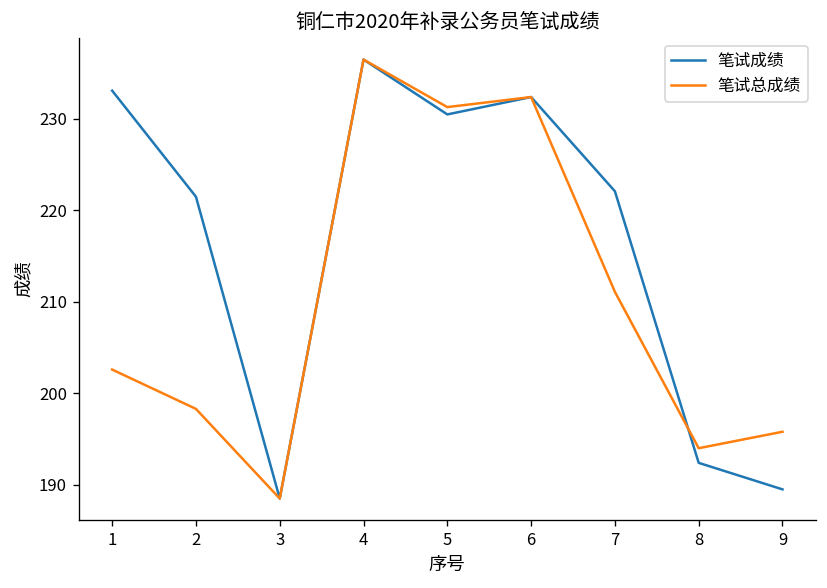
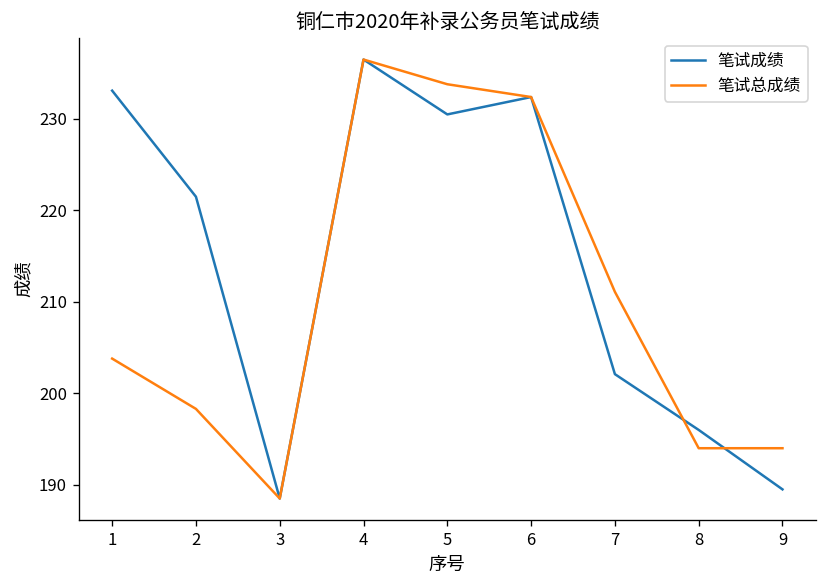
  {
    "笔试成绩": {
      "1": 233,
      "2": 222,
      "5": 231,
-     "7": 222,
-     "8": 192,
+     "7": 202,
+     "8": 196,
      "9": 190
    },
    "笔试总成绩": {
-     "1": 203,
+     "1": 204,
      "2": 198,
-     "5": 231,
+     "5": 234,
      "7": 211,
      "8": 194,
-     "9": 196
+     "9": 194
    }
  }
